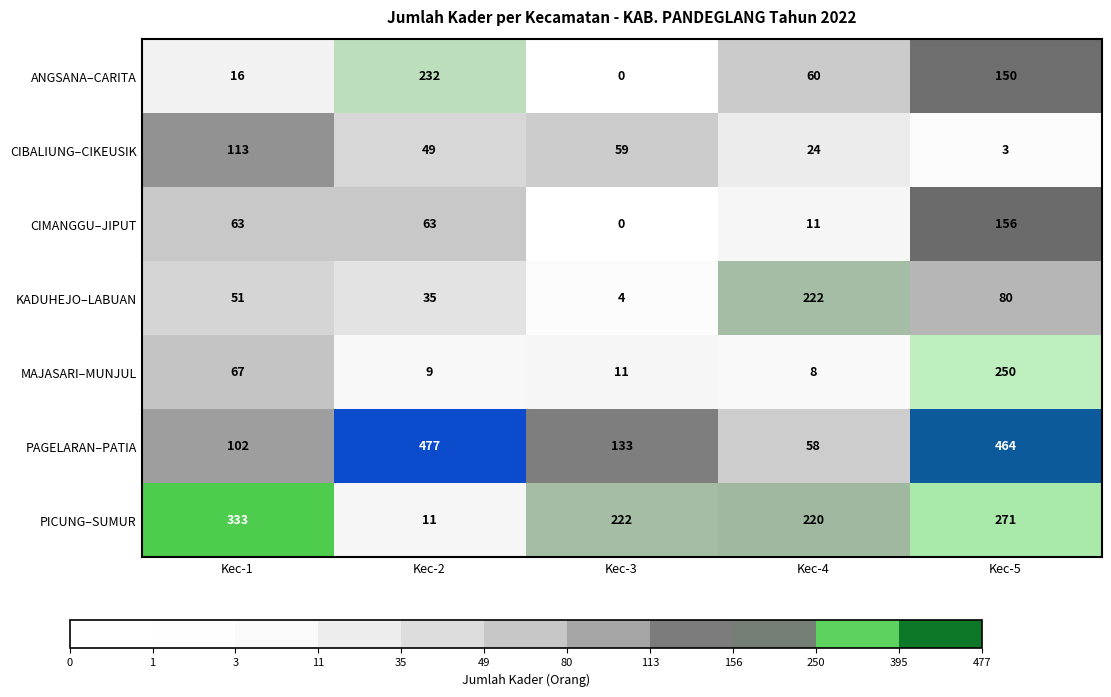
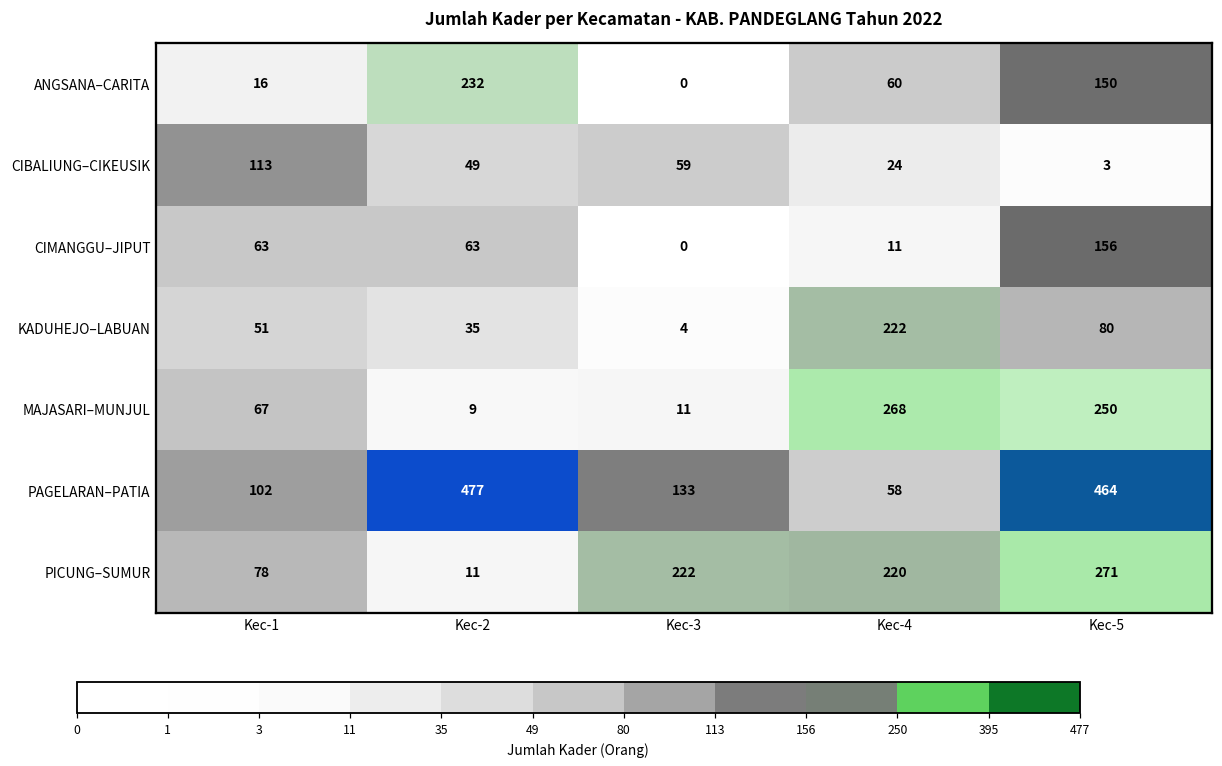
  {
    "Jumlah Kader per Kecamatan - KAB. PANDEGLANG Tahun 2022": {
      "ANGSANA–CARITA": {
        "Kec-1": 16,
        "Kec-2": 232,
        "Kec-3": 0,
        "Kec-4": 60,
        "Kec-5": 150
      },
      "CIBALIUNG–CIKEUSIK": {
        "Kec-1": 113,
        "Kec-2": 49,
        "Kec-3": 59,
        "Kec-4": 24,
        "Kec-5": 3
      },
      "CIMANGGU–JIPUT": {
        "Kec-1": 63,
        "Kec-2": 63,
        "Kec-3": 0,
        "Kec-4": 11,
        "Kec-5": 156
      },
      "KADUHEJO–LABUAN": {
        "Kec-1": 51,
        "Kec-2": 35,
        "Kec-3": 4,
        "Kec-4": 222,
        "Kec-5": 80
      },
      "MAJASARI–MUNJUL": {
        "Kec-1": 67,
        "Kec-2": 9,
        "Kec-3": 11,
-       "Kec-4": 8,
+       "Kec-4": 268,
        "Kec-5": 250
      },
      "PAGELARAN–PATIA": {
        "Kec-1": 102,
        "Kec-2": 477,
        "Kec-3": 133,
        "Kec-4": 58,
        "Kec-5": 464
      },
      "PICUNG–SUMUR": {
-       "Kec-1": 333,
+       "Kec-1": 78,
        "Kec-2": 11,
        "Kec-3": 222,
        "Kec-4": 220,
        "Kec-5": 271
      }
    }
  }
